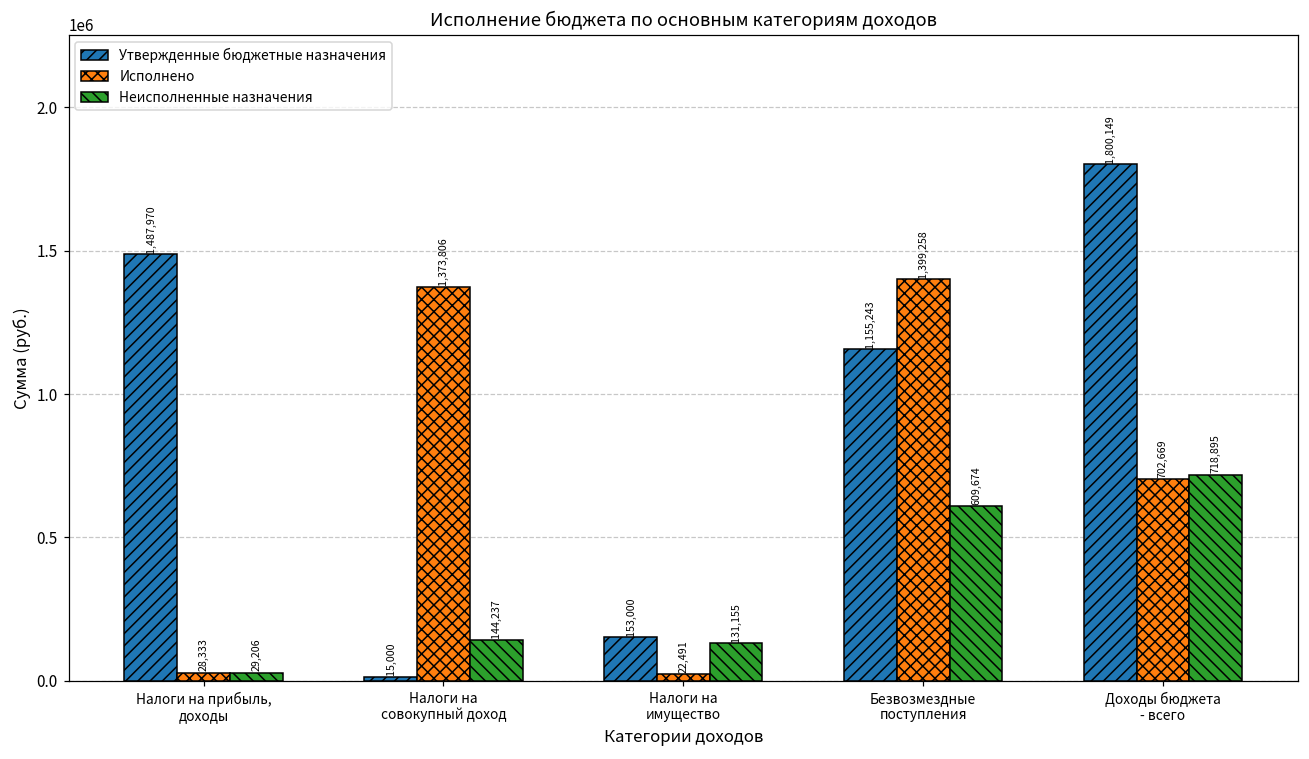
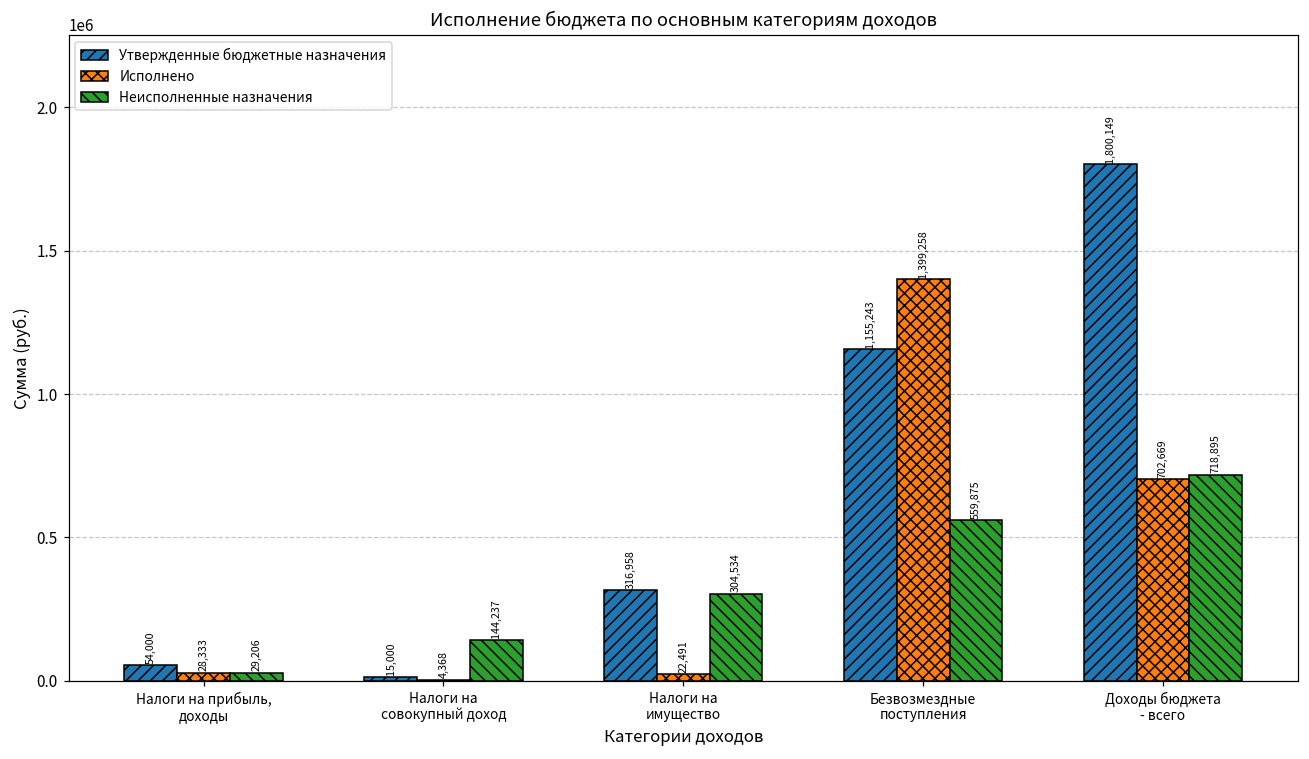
  {
    "Утвержденные бюджетные назначения": {
-     "Налоги на прибыль, доходы": "1,487,970",
+     "Налоги на прибыль, доходы": "54,000",
      "Налоги на совокупный доход": "15,000",
-     "Налоги на имущество": "153,000",
+     "Налоги на имущество": "316,958",
      "Безвозмездные поступления": "1,155,243",
      "Доходы бюджета - всего": "1,800,149"
    },
    "Исполнено": {
      "Налоги на прибыль, доходы": "28,333",
-     "Налоги на совокупный доход": "1,373,806",
+     "Налоги на совокупный доход": "4,368",
      "Налоги на имущество": "22,491",
      "Безвозмездные поступления": "1,399,258",
      "Доходы бюджета - всего": "702,669"
    },
    "Неисполненные назначения": {
      "Налоги на прибыль, доходы": "29,206",
      "Налоги на совокупный доход": "144,237",
-     "Налоги на имущество": "131,155",
-     "Безвозмездные поступления": "609,674",
+     "Налоги на имущество": "304,534",
+     "Безвозмездные поступления": "559,875",
      "Доходы бюджета - всего": "718,895"
    }
  }
